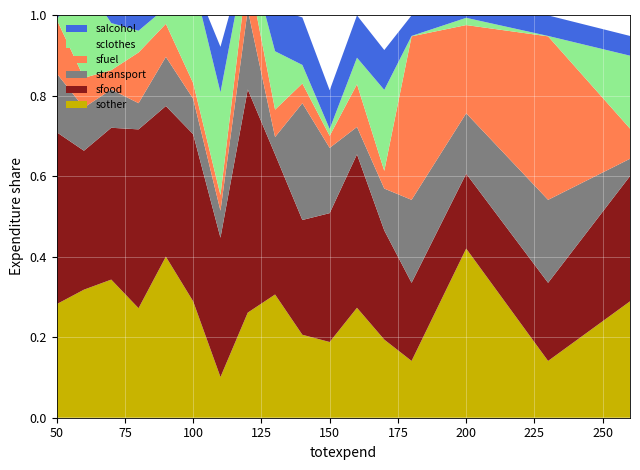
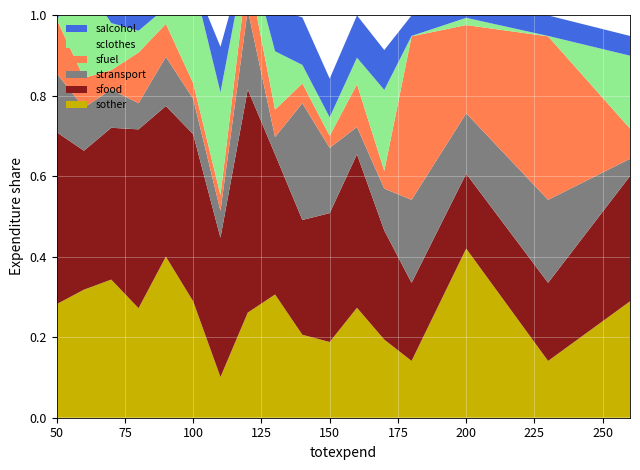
  {
    "sclothes": {
-     "150": 0.02
+     "150": 0.05
    },
    "salcohol": {
      "50": 0.01,
      "150": 0.10,
      "200": 0.01
    }
  }
